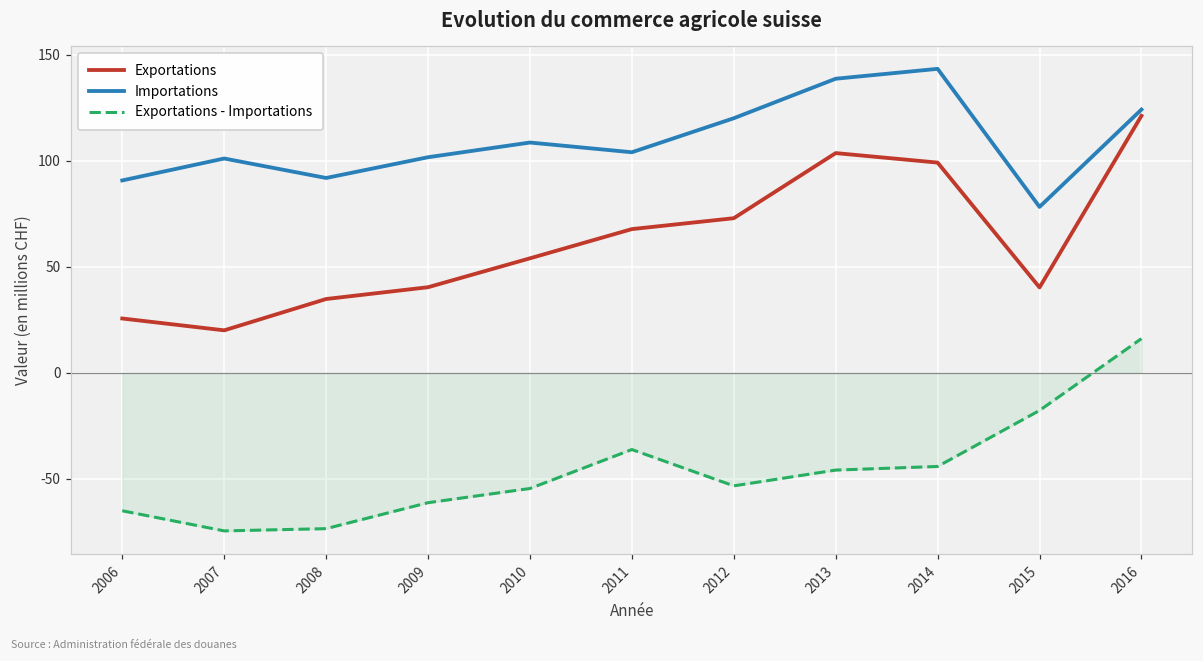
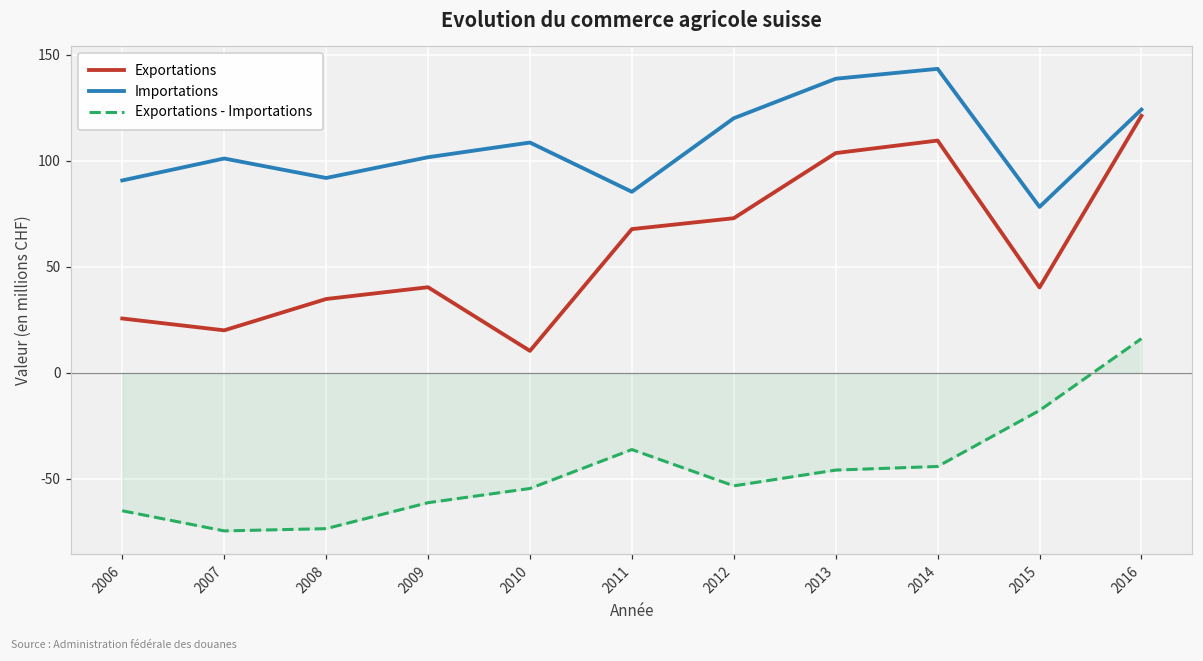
  {
    "Exportations": {
      "2006": 26,
      "2007": 20,
      "2008": 35,
      "2009": 40,
-     "2010": 54,
+     "2010": 10,
      "2011": 68,
      "2012": 73,
      "2013": 104,
-     "2014": 99,
+     "2014": 110,
      "2015": 40,
      "2016": 121
    },
    "Importations": {
      "2006": 91,
      "2007": 101,
      "2008": 92,
      "2009": 102,
      "2010": 109,
-     "2011": 104,
+     "2011": 85,
      "2012": 120,
      "2013": 139,
      "2014": 143,
      "2015": 78,
      "2016": 124
    }
  }
